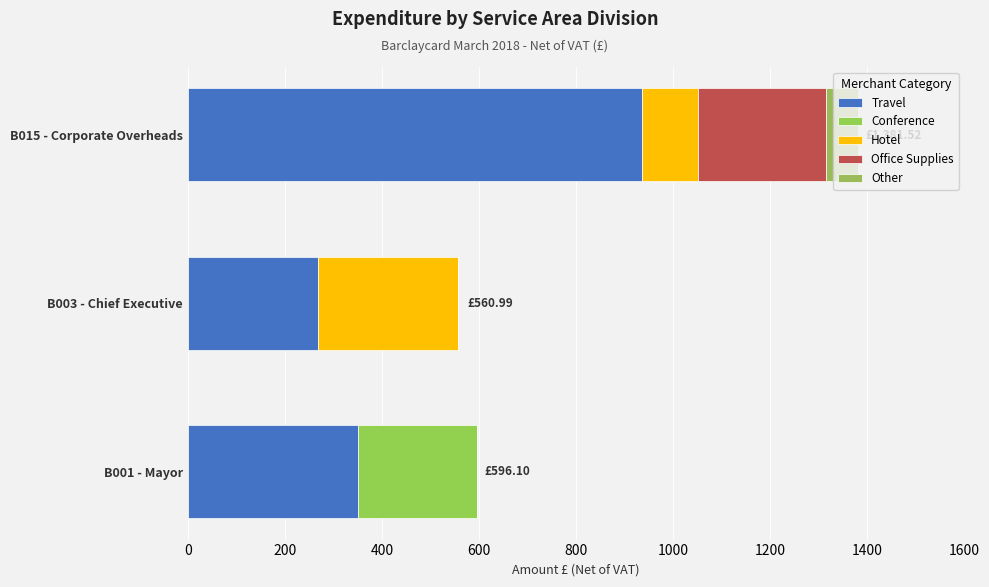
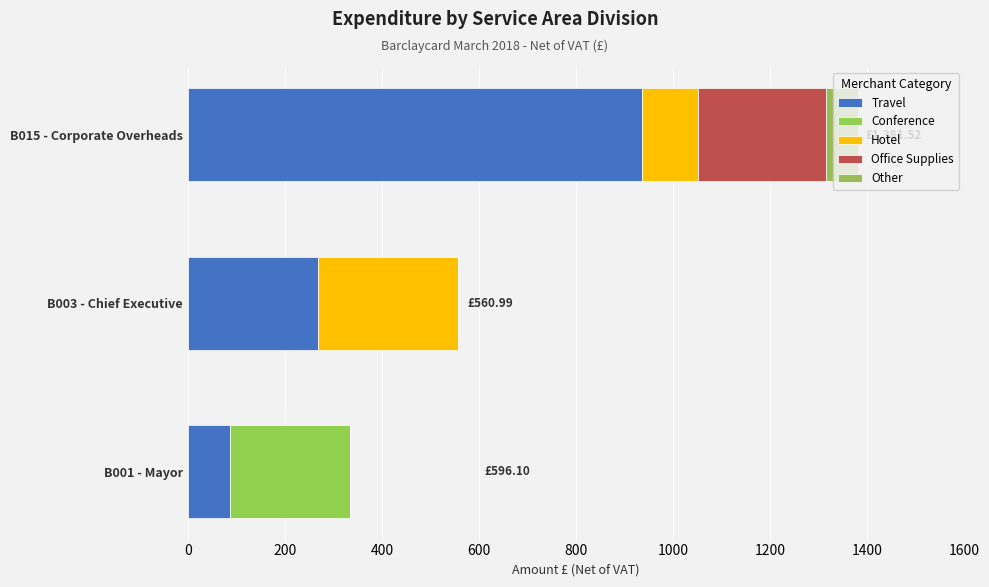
  {
    "Travel": {
      "B015 - Corporate Overheads": 940,
      "B003 - Chief Executive": 270,
-     "B001 - Mayor": 350
+     "B001 - Mayor": 90
    },
    "Hotel": {
      "B015 - Corporate Overheads": 120,
      "B001 - Mayor": 0
    },
    "Office Supplies": {
      "B015 - Corporate Overheads": 260,
      "B001 - Mayor": 0
    }
  }
